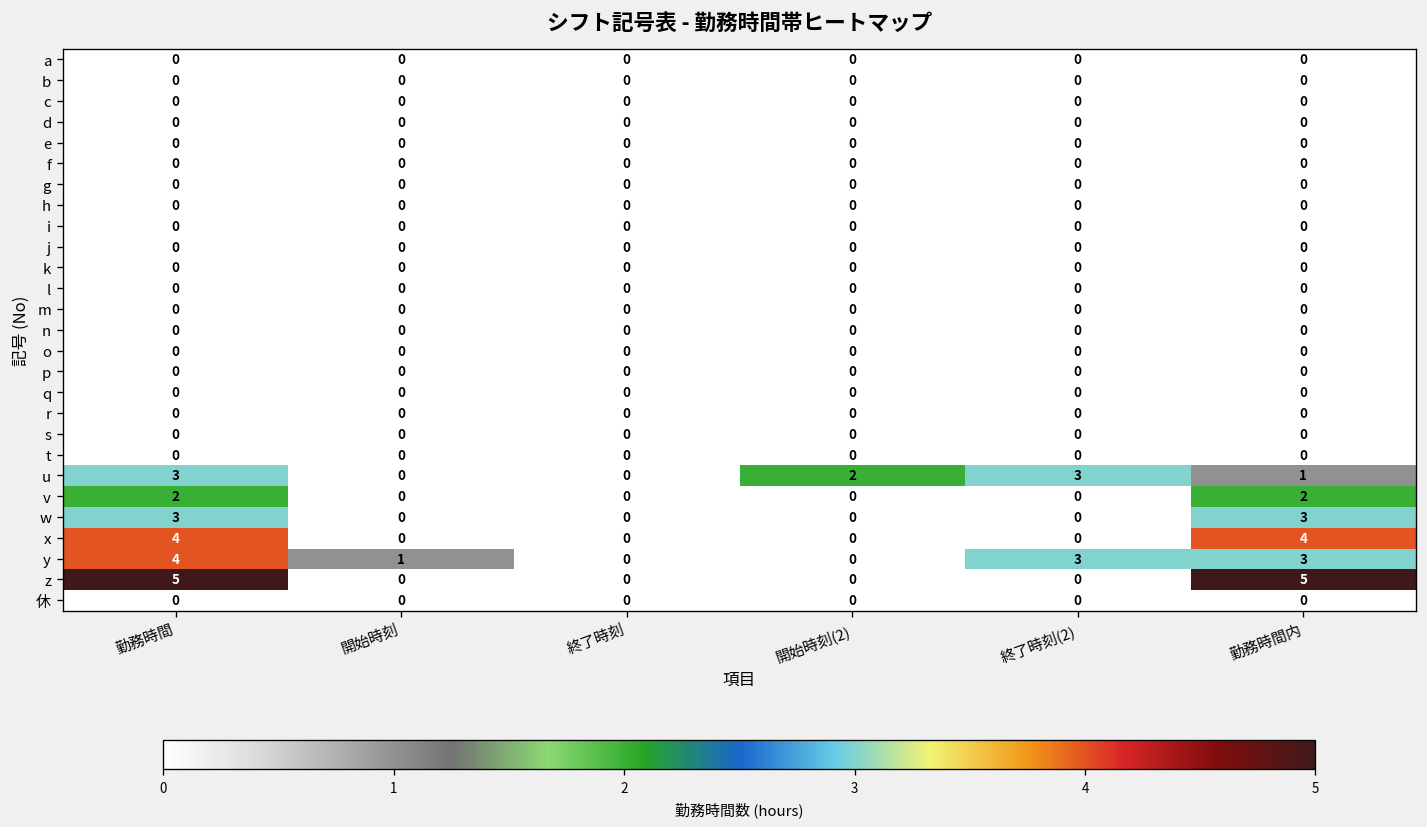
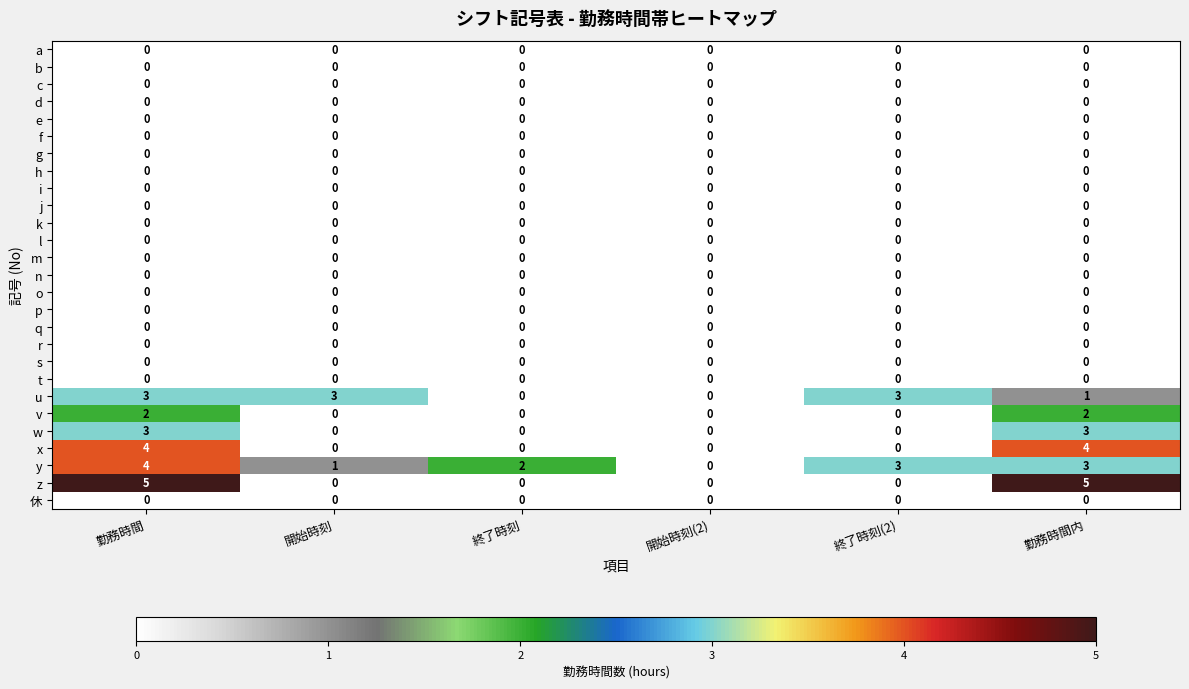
  {
    "a": {
      "勤務時間": 0,
      "開始時刻": 0,
      "終了時刻": 0,
      "開始時刻(2)": 0,
      "終了時刻(2)": 0,
      "勤務時間内": 0
    },
    "b": {
      "勤務時間": 0,
      "開始時刻": 0,
      "終了時刻": 0,
      "開始時刻(2)": 0,
      "終了時刻(2)": 0,
      "勤務時間内": 0
    },
    "c": {
      "勤務時間": 0,
      "開始時刻": 0,
      "終了時刻": 0,
      "開始時刻(2)": 0,
      "終了時刻(2)": 0,
      "勤務時間内": 0
    },
    "d": {
      "勤務時間": 0,
      "開始時刻": 0,
      "終了時刻": 0,
      "開始時刻(2)": 0,
      "終了時刻(2)": 0,
      "勤務時間内": 0
    },
    "e": {
      "勤務時間": 0,
      "開始時刻": 0,
      "終了時刻": 0,
      "開始時刻(2)": 0,
      "終了時刻(2)": 0,
      "勤務時間内": 0
    },
    "f": {
      "勤務時間": 0,
      "開始時刻": 0,
      "終了時刻": 0,
      "開始時刻(2)": 0,
      "終了時刻(2)": 0,
      "勤務時間内": 0
    },
    "g": {
      "勤務時間": 0,
      "開始時刻": 0,
      "終了時刻": 0,
      "開始時刻(2)": 0,
      "終了時刻(2)": 0,
      "勤務時間内": 0
    },
    "h": {
      "勤務時間": 0,
      "開始時刻": 0,
      "終了時刻": 0,
      "開始時刻(2)": 0,
      "終了時刻(2)": 0,
      "勤務時間内": 0
    },
    "i": {
      "勤務時間": 0,
      "開始時刻": 0,
      "終了時刻": 0,
      "開始時刻(2)": 0,
      "終了時刻(2)": 0,
      "勤務時間内": 0
    },
    "j": {
      "勤務時間": 0,
      "開始時刻": 0,
      "終了時刻": 0,
      "開始時刻(2)": 0,
      "終了時刻(2)": 0,
      "勤務時間内": 0
    },
    "k": {
      "勤務時間": 0,
      "開始時刻": 0,
      "終了時刻": 0,
      "開始時刻(2)": 0,
      "終了時刻(2)": 0,
      "勤務時間内": 0
    },
    "l": {
      "勤務時間": 0,
      "開始時刻": 0,
      "終了時刻": 0,
      "開始時刻(2)": 0,
      "終了時刻(2)": 0,
      "勤務時間内": 0
    },
    "m": {
      "勤務時間": 0,
      "開始時刻": 0,
      "終了時刻": 0,
      "開始時刻(2)": 0,
      "終了時刻(2)": 0,
      "勤務時間内": 0
    },
    "n": {
      "勤務時間": 0,
      "開始時刻": 0,
      "終了時刻": 0,
      "開始時刻(2)": 0,
      "終了時刻(2)": 0,
      "勤務時間内": 0
    },
    "o": {
      "勤務時間": 0,
      "開始時刻": 0,
      "終了時刻": 0,
      "開始時刻(2)": 0,
      "終了時刻(2)": 0,
      "勤務時間内": 0
    },
    "p": {
      "勤務時間": 0,
      "開始時刻": 0,
      "終了時刻": 0,
      "開始時刻(2)": 0,
      "終了時刻(2)": 0,
      "勤務時間内": 0
    },
    "q": {
      "勤務時間": 0,
      "開始時刻": 0,
      "終了時刻": 0,
      "開始時刻(2)": 0,
      "終了時刻(2)": 0,
      "勤務時間内": 0
    },
    "r": {
      "勤務時間": 0,
      "開始時刻": 0,
      "終了時刻": 0,
      "開始時刻(2)": 0,
      "終了時刻(2)": 0,
      "勤務時間内": 0
    },
    "s": {
      "勤務時間": 0,
      "開始時刻": 0,
      "終了時刻": 0,
      "開始時刻(2)": 0,
      "終了時刻(2)": 0,
      "勤務時間内": 0
    },
    "t": {
      "勤務時間": 0,
      "開始時刻": 0,
      "終了時刻": 0,
      "開始時刻(2)": 0,
      "終了時刻(2)": 0,
      "勤務時間内": 0
    },
    "u": {
      "勤務時間": 3,
-     "開始時刻": 0,
+     "開始時刻": 3,
      "終了時刻": 0,
-     "開始時刻(2)": 2,
+     "開始時刻(2)": 0,
      "終了時刻(2)": 3,
      "勤務時間内": 1
    },
    "v": {
      "勤務時間": 2,
      "開始時刻": 0,
      "終了時刻": 0,
      "開始時刻(2)": 0,
      "終了時刻(2)": 0,
      "勤務時間内": 2
    },
    "w": {
      "勤務時間": 3,
      "開始時刻": 0,
      "終了時刻": 0,
      "開始時刻(2)": 0,
      "終了時刻(2)": 0,
      "勤務時間内": 3
    },
    "x": {
      "勤務時間": 4,
      "開始時刻": 0,
      "終了時刻": 0,
      "開始時刻(2)": 0,
      "終了時刻(2)": 0,
      "勤務時間内": 4
    },
    "y": {
      "勤務時間": 4,
      "開始時刻": 1,
-     "終了時刻": 0,
+     "終了時刻": 2,
      "開始時刻(2)": 0,
      "終了時刻(2)": 3,
      "勤務時間内": 3
    },
    "z": {
      "勤務時間": 5,
      "開始時刻": 0,
      "終了時刻": 0,
      "開始時刻(2)": 0,
      "終了時刻(2)": 0,
      "勤務時間内": 5
    },
    "休": {
      "勤務時間": 0,
      "開始時刻": 0,
      "終了時刻": 0,
      "開始時刻(2)": 0,
      "終了時刻(2)": 0,
      "勤務時間内": 0
    }
  }
